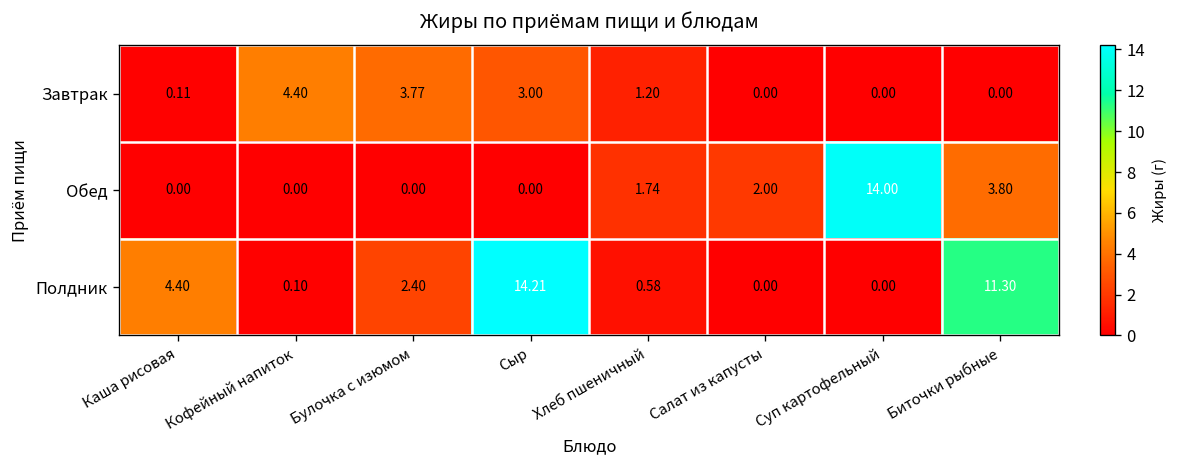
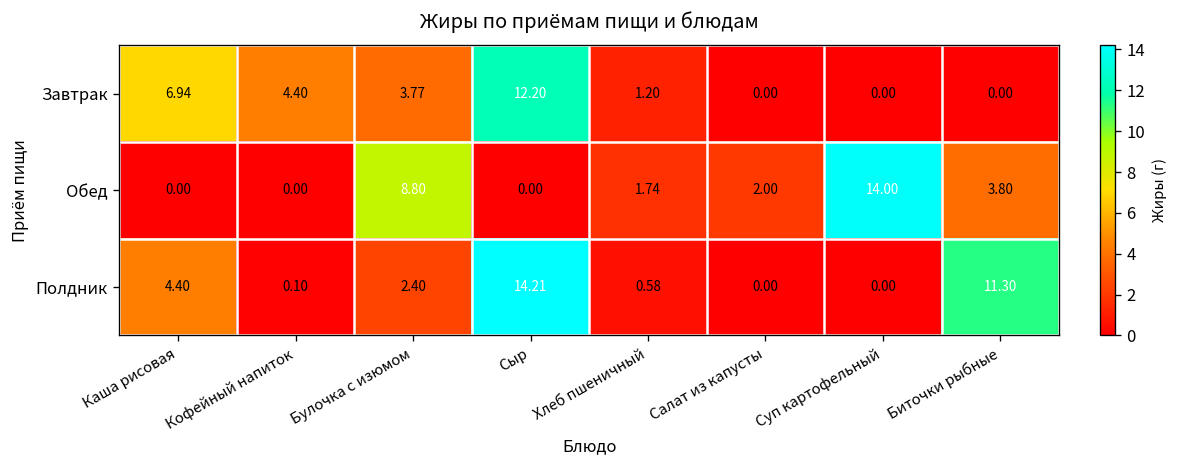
  {
    "Завтрак": {
-     "Каша рисовая": 0.11,
+     "Каша рисовая": 6.94,
      "Кофейный напиток": 4.40,
      "Булочка с изюмом": 3.77,
-     "Сыр": 3.00,
+     "Сыр": 12.20,
      "Хлеб пшеничный": 1.20,
      "Салат из капусты": 0.00,
      "Суп картофельный": 0.00,
      "Биточки рыбные": 0.00
    },
    "Обед": {
      "Каша рисовая": 0.00,
      "Кофейный напиток": 0.00,
-     "Булочка с изюмом": 0.00,
+     "Булочка с изюмом": 8.80,
      "Сыр": 0.00,
      "Хлеб пшеничный": 1.74,
      "Салат из капусты": 2.00,
      "Суп картофельный": 14.00,
      "Биточки рыбные": 3.80
    },
    "Полдник": {
      "Каша рисовая": 4.40,
      "Кофейный напиток": 0.10,
      "Булочка с изюмом": 2.40,
      "Сыр": 14.21,
      "Хлеб пшеничный": 0.58,
      "Салат из капусты": 0.00,
      "Суп картофельный": 0.00,
      "Биточки рыбные": 11.30
    }
  }
